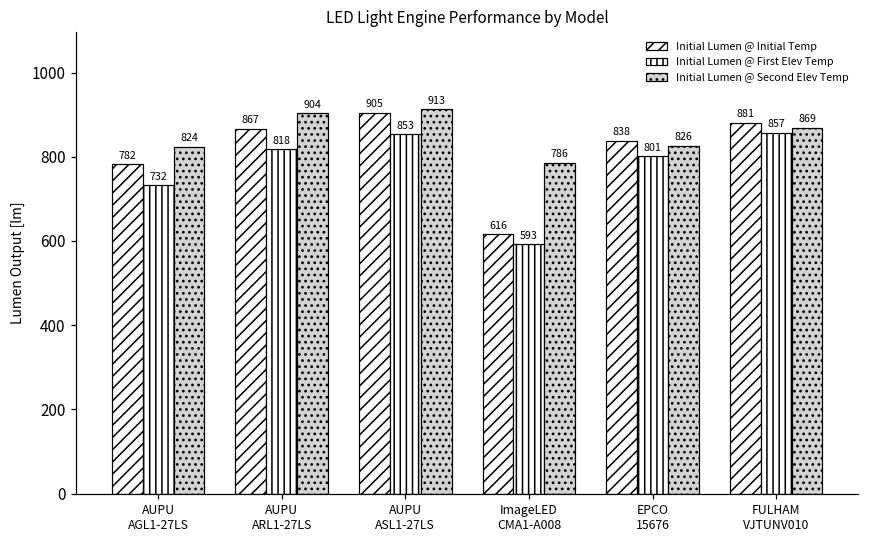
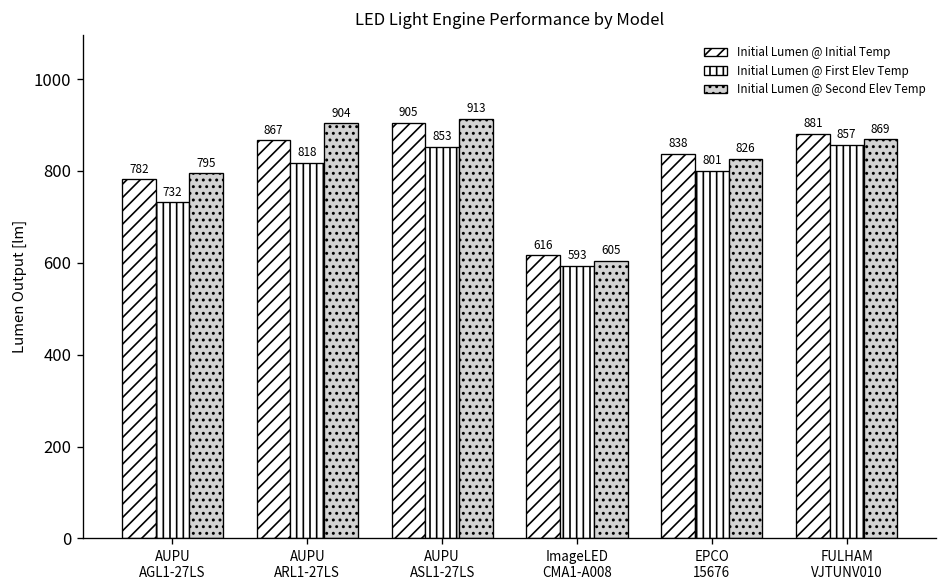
  {
    "Initial Lumen @ Second Elev Temp": {
-     "AUPU AGL1-27LS": 824,
+     "AUPU AGL1-27LS": 795,
      "AUPU ARL1-27LS": 904,
      "AUPU ASL1-27LS": 913,
-     "ImageLED CMA1-A008": 786,
+     "ImageLED CMA1-A008": 605,
      "EPCO 15676": 826,
      "FULHAM VJTUNV010": 869
    }
  }
